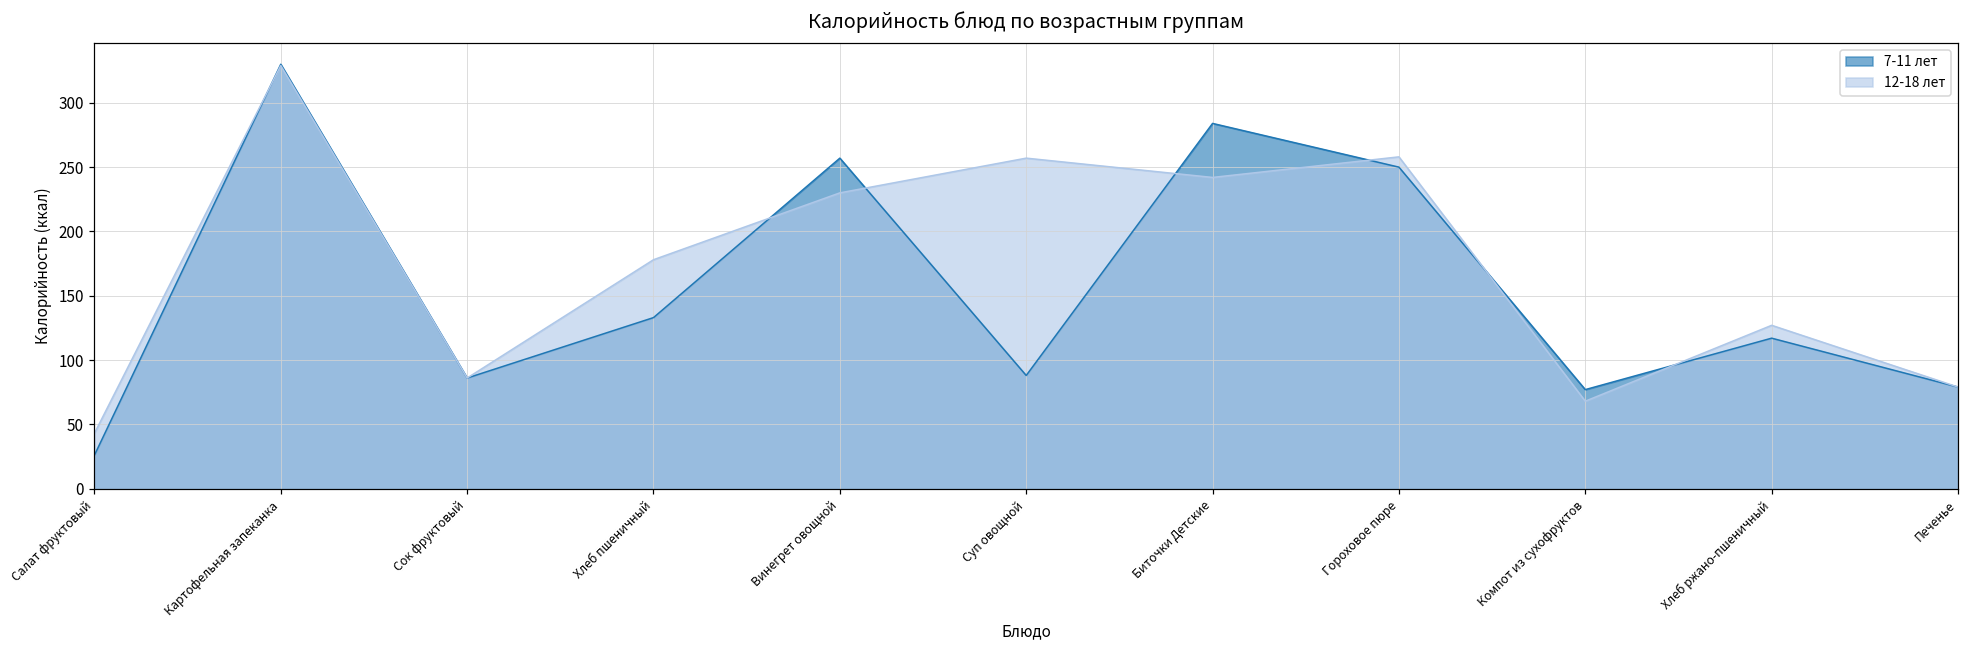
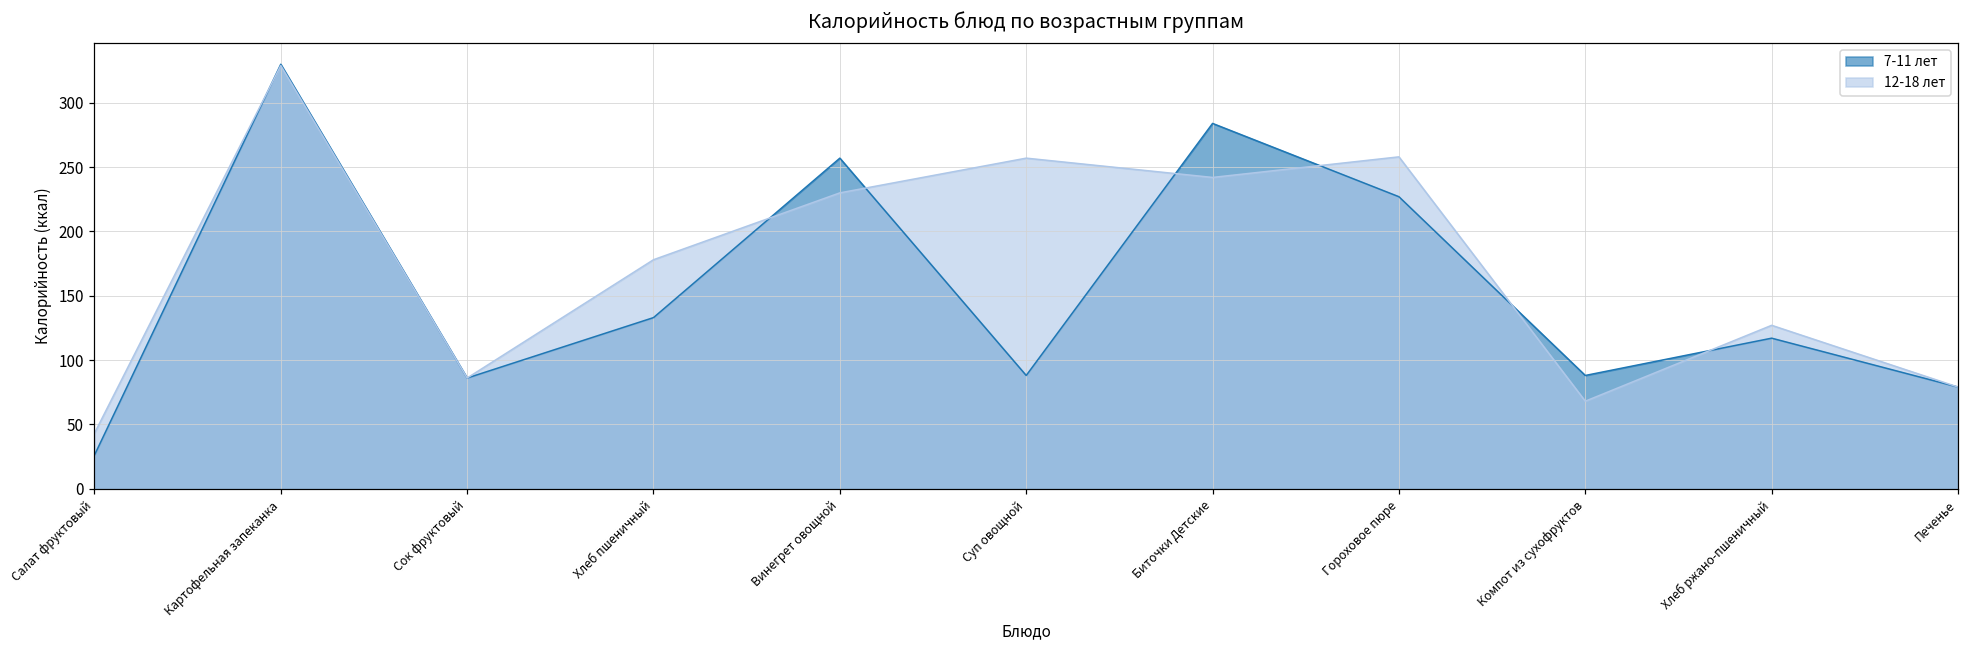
  {
    "7-11 лет": {
      "Салат фруктовый": 26,
      "Хлеб пшеничный": 133,
      "Винегрет овощной": 257,
      "Суп овощной": 88,
      "Биточки Детские": 284,
-     "Гороховое пюре": 250,
-     "Компот из сухофруктов": 77,
+     "Гороховое пюре": 227,
+     "Компот из сухофруктов": 88,
      "Хлеб ржано-пшеничный": 117
    },
    "12-18 лет": {
      "Салат фруктовый": 43,
      "Хлеб пшеничный": 178,
      "Винегрет овощной": 230,
      "Суп овощной": 257,
      "Биточки Детские": 242,
      "Гороховое пюре": 258,
      "Компот из сухофруктов": 68,
      "Хлеб ржано-пшеничный": 127
    }
  }
